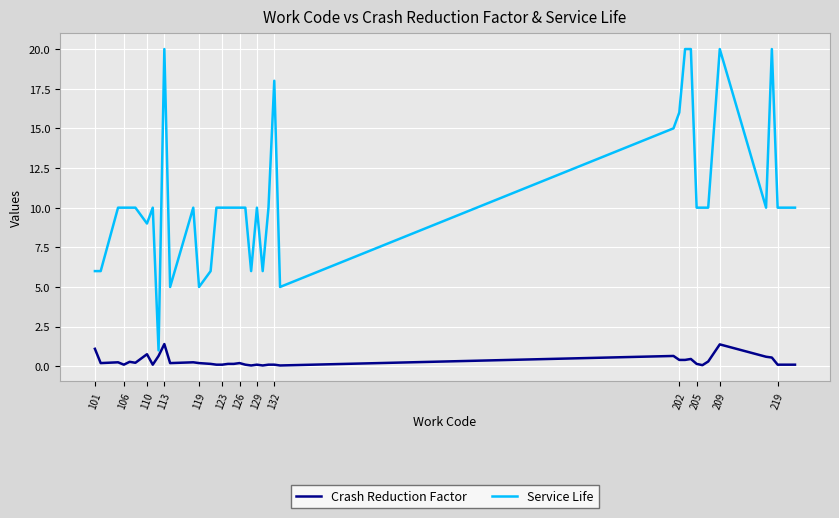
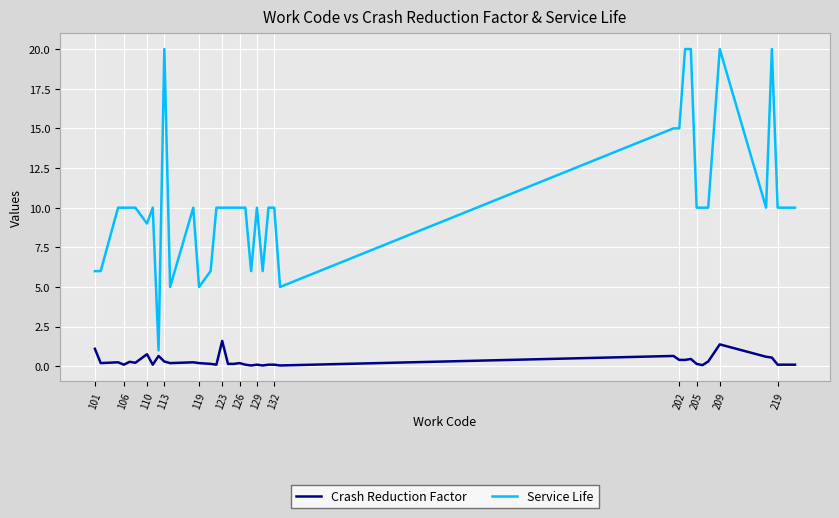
  {
    "Crash Reduction Factor": {
      "101": 1.1,
      "106": 0.1,
      "110": 0.8,
-     "113": 1.4,
+     "113": 0.3,
      "119": 0.2,
-     "123": 0.1,
+     "123": 1.6,
      "126": 0.2,
      "129": 0.1,
      "132": 0.1,
      "202": 0.4,
      "205": 0.2,
      "209": 1.4,
      "219": 0.1
    },
    "Service Life": {
      "101": 6,
      "106": 10,
      "110": 9,
      "113": 20,
      "119": 5,
      "123": 10,
      "126": 10,
      "129": 10,
-     "132": 18,
-     "202": 16,
+     "132": 10,
+     "202": 15,
      "205": 10,
      "209": 20,
      "219": 10
    }
  }
